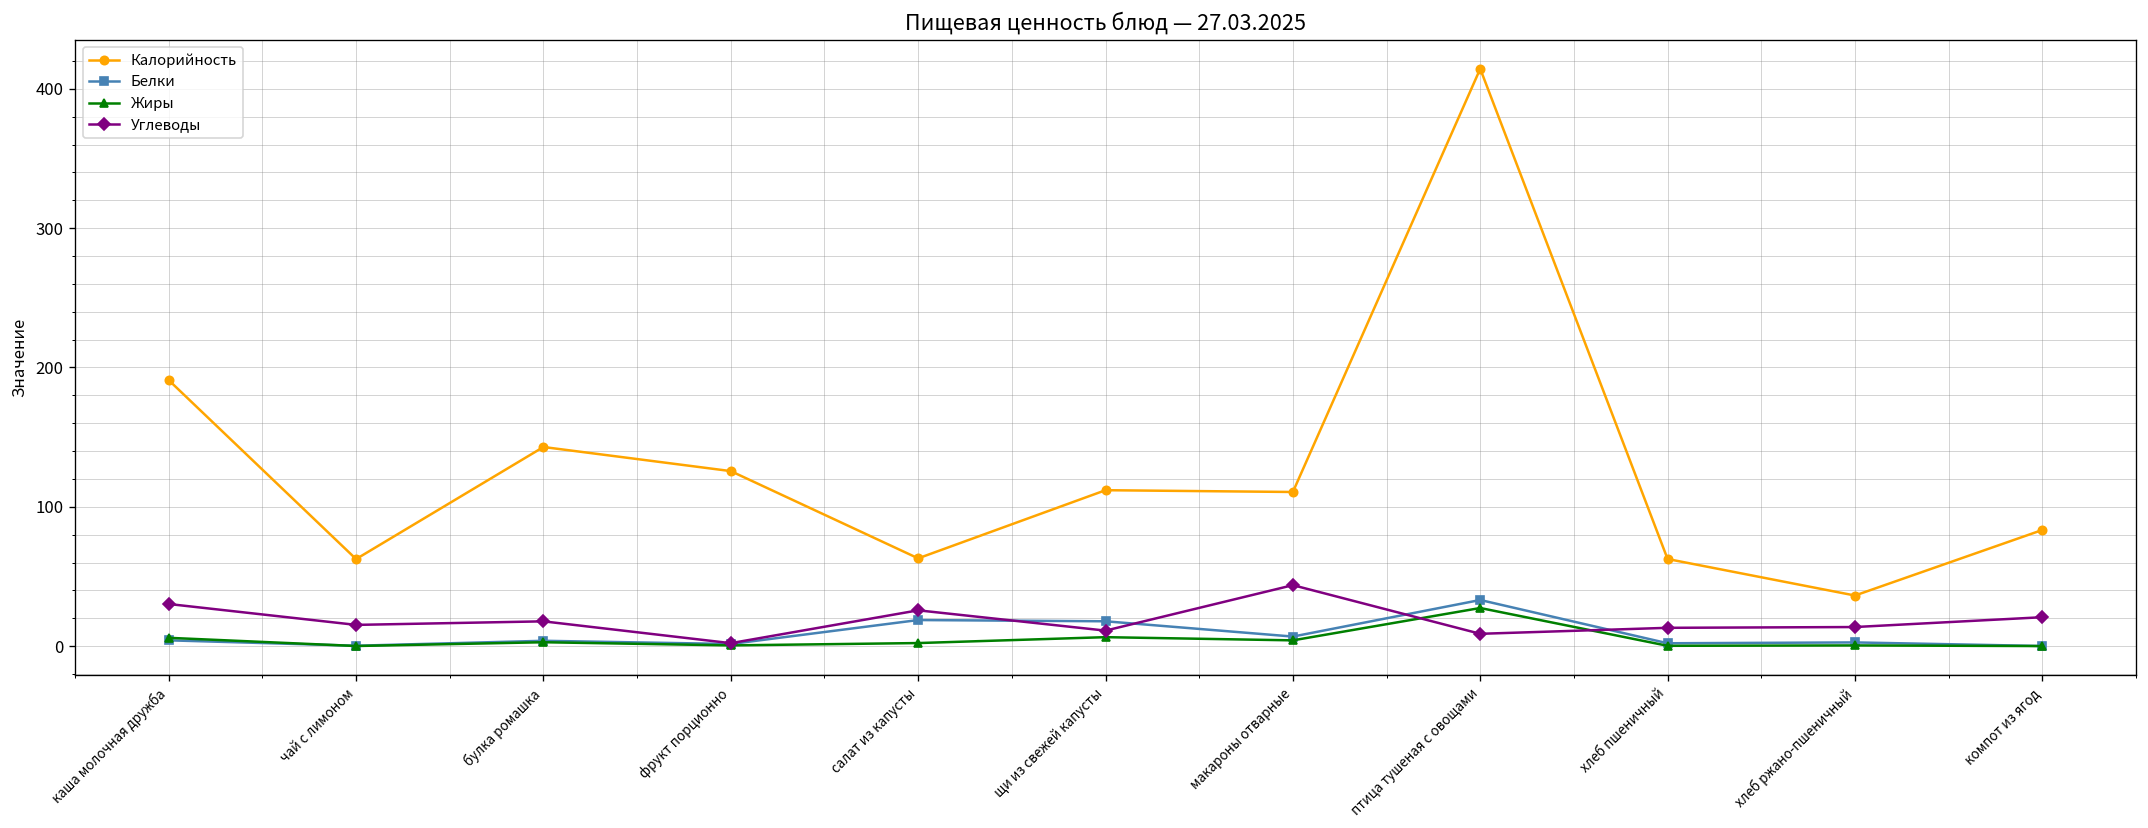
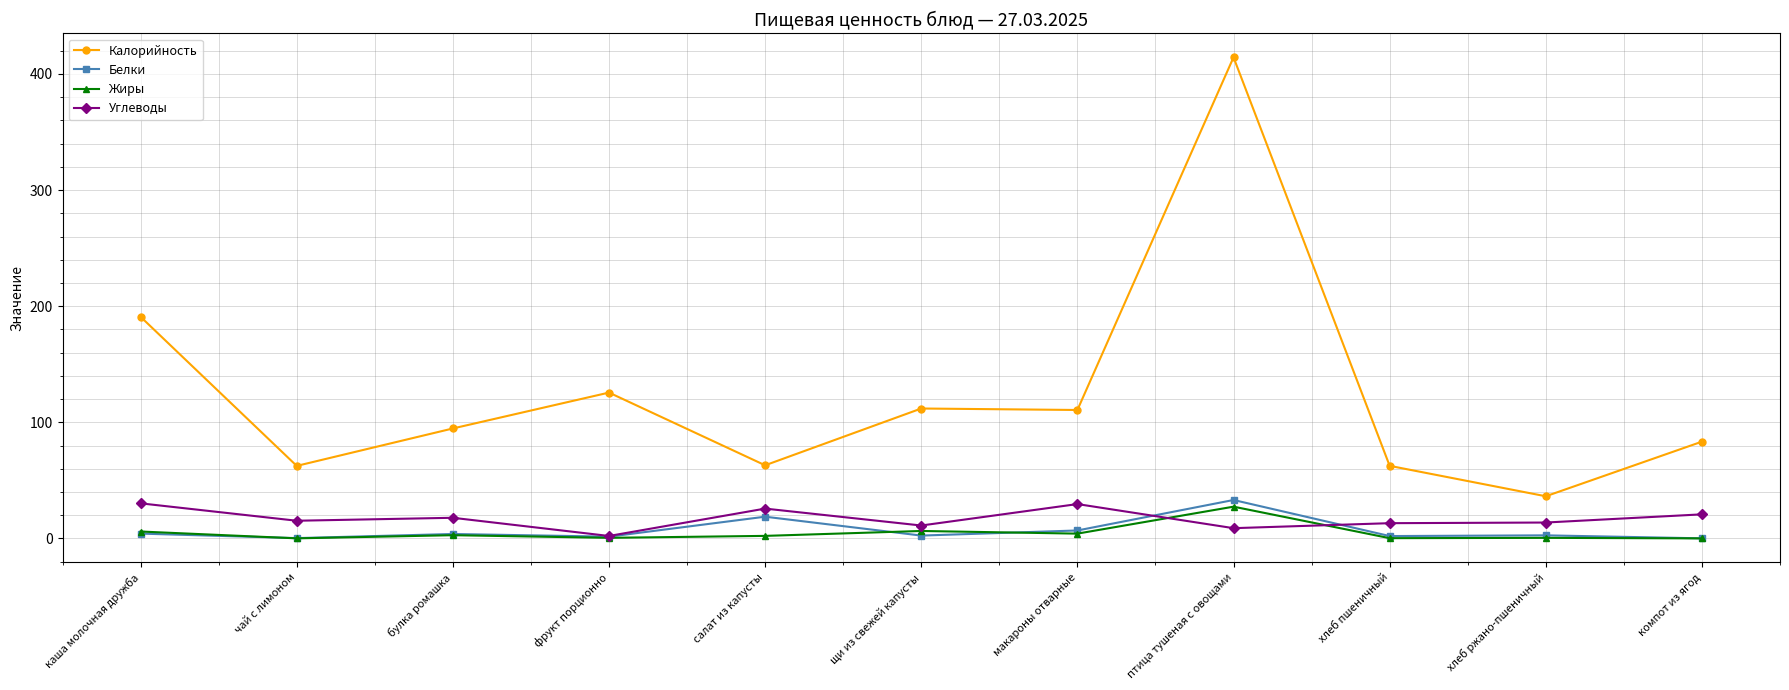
  {
    "Калорийность": {
      "каша молочная дружба": 191,
      "чай с лимоном": 62,
-     "булка ромашка": 143,
+     "булка ромашка": 95,
      "фрукт порционно": 126,
      "салат из капусты": 63,
      "щи из свежей капусты": 112,
      "макароны отварные": 111,
      "птица тушеная с овощами": 414,
      "хлеб пшеничный": 63,
      "хлеб ржано-пшеничный": 36,
      "компот из ягод": 83
    },
    "Белки": {
      "салат из капусты": 19,
-     "щи из свежей капусты": 18,
+     "щи из свежей капусты": 2,
      "макароны отварные": 7,
      "птица тушеная с овощами": 33,
      "хлеб ржано-пшеничный": 3
    },
    "Жиры": {
      "салат из капусты": 2,
      "щи из свежей капусты": 6,
      "макароны отварные": 4,
      "птица тушеная с овощами": 27,
      "хлеб ржано-пшеничный": 0
    },
    "Углеводы": {
      "каша молочная дружба": 30,
      "чай с лимоном": 15,
      "булка ромашка": 18,
      "салат из капусты": 26,
      "щи из свежей капусты": 11,
-     "макароны отварные": 44,
+     "макароны отварные": 30,
      "птица тушеная с овощами": 9,
      "хлеб пшеничный": 13,
      "хлеб ржано-пшеничный": 14,
      "компот из ягод": 21
    }
  }
